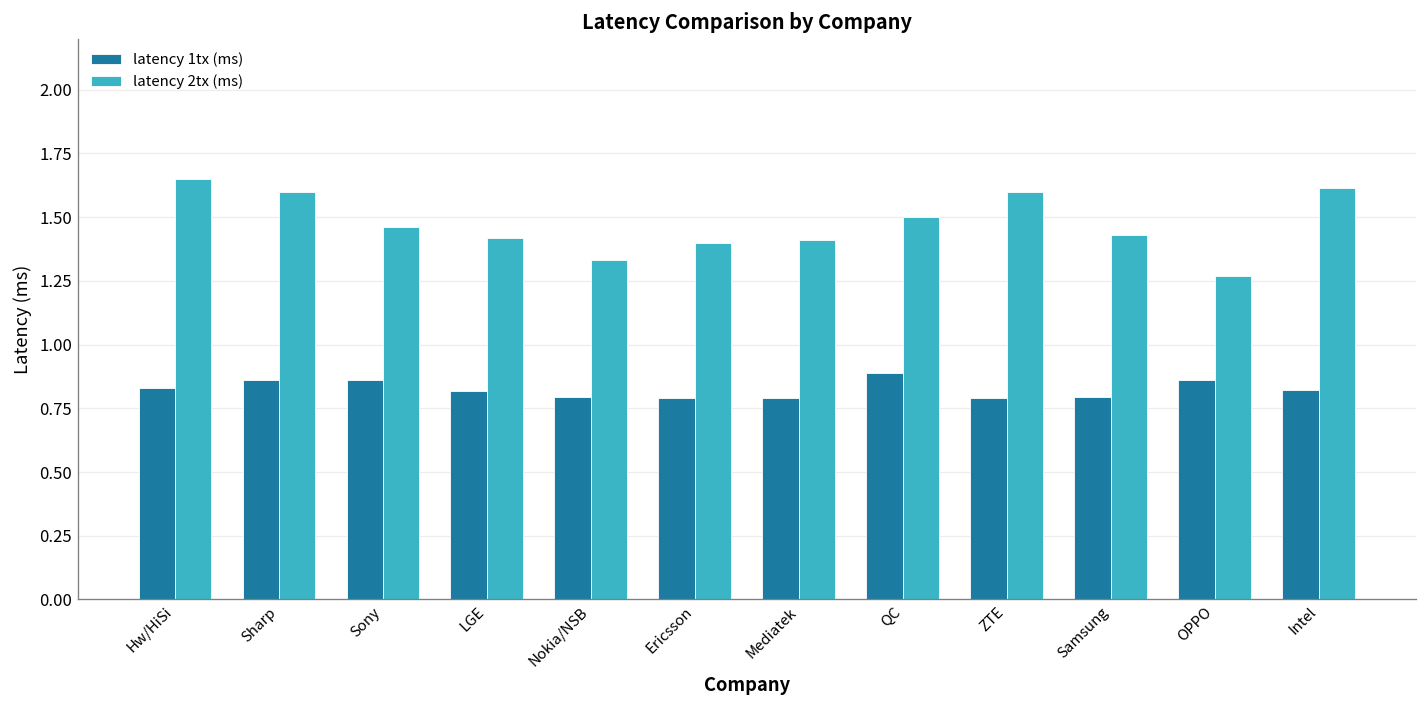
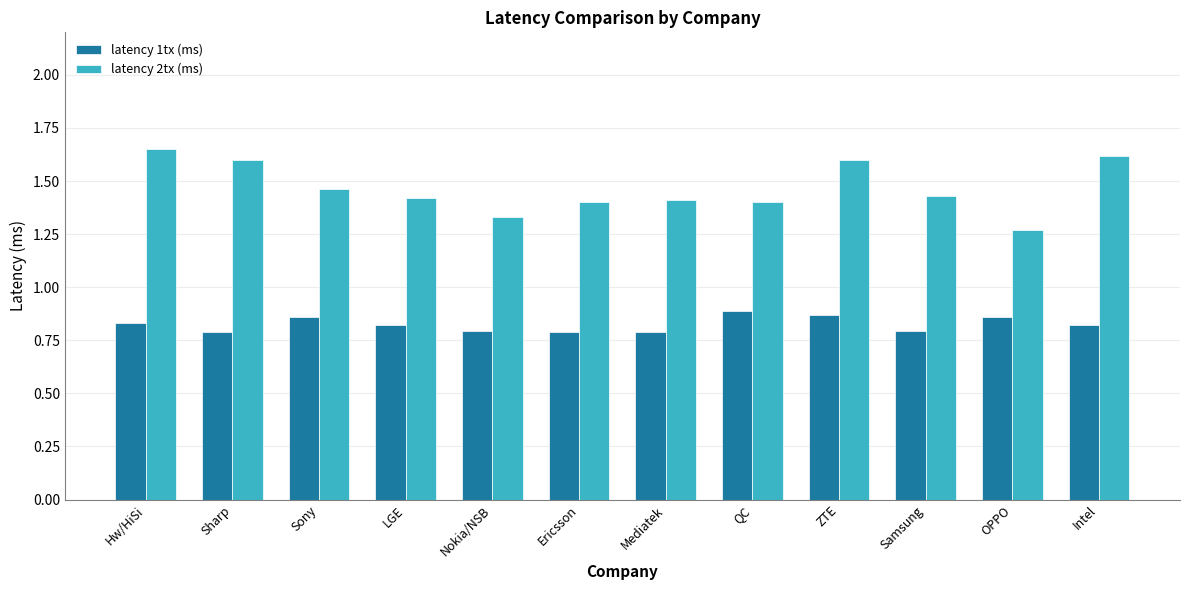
  {
    "latency 1tx (ms)": {
      "Hw/HiSi": 0.83,
-     "Sharp": 0.86,
+     "Sharp": 0.79,
      "Sony": 0.86,
      "LGE": 0.82,
      "Nokia/NSB": 0.79,
      "Ericsson": 0.79,
      "Mediatek": 0.79,
      "QC": 0.89,
-     "ZTE": 0.79,
+     "ZTE": 0.87,
      "Samsung": 0.80,
      "OPPO": 0.86,
      "Intel": 0.82
    },
    "latency 2tx (ms)": {
      "Hw/HiSi": 1.65,
      "Sharp": 1.6,
      "Sony": 1.46,
      "LGE": 1.42,
      "Nokia/NSB": 1.33,
      "Ericsson": 1.4,
      "Mediatek": 1.4,
-     "QC": 1.5,
+     "QC": 1.4,
      "ZTE": 1.6,
      "Samsung": 1.43,
      "OPPO": 1.27,
      "Intel": 1.62
    }
  }
